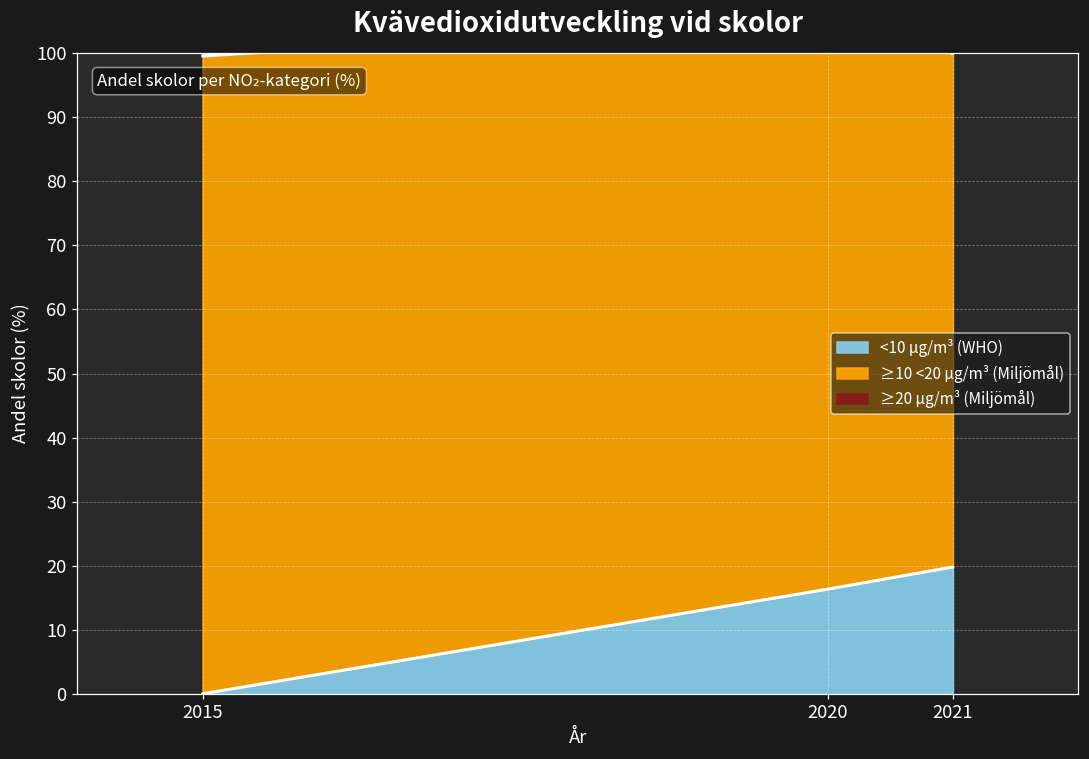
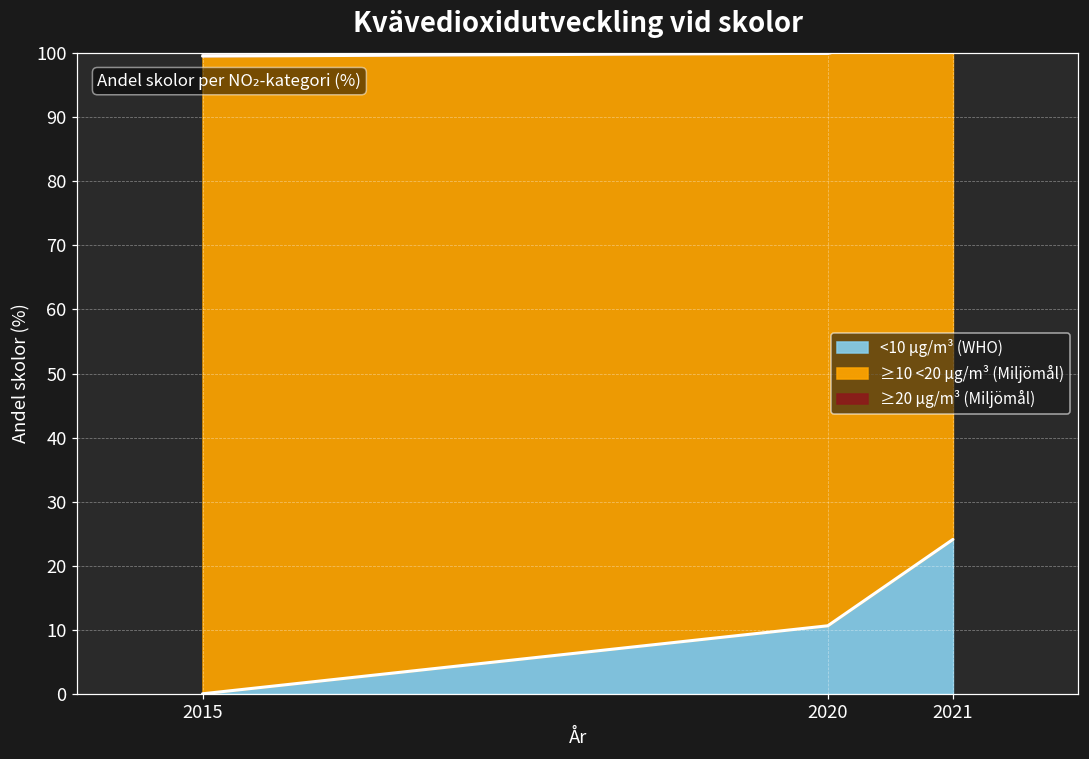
  {
    "<10 µg/m³ (WHO)": {
      "2015": 0,
-     "2020": 16,
-     "2021": 20
+     "2020": 11,
+     "2021": 24
    },
    "≥10 <20 µg/m³ (Miljömål)": {
      "2015": 100
    },
    "≥20 µg/m³ (Miljömål)": {
      "2015": 0
    }
  }
